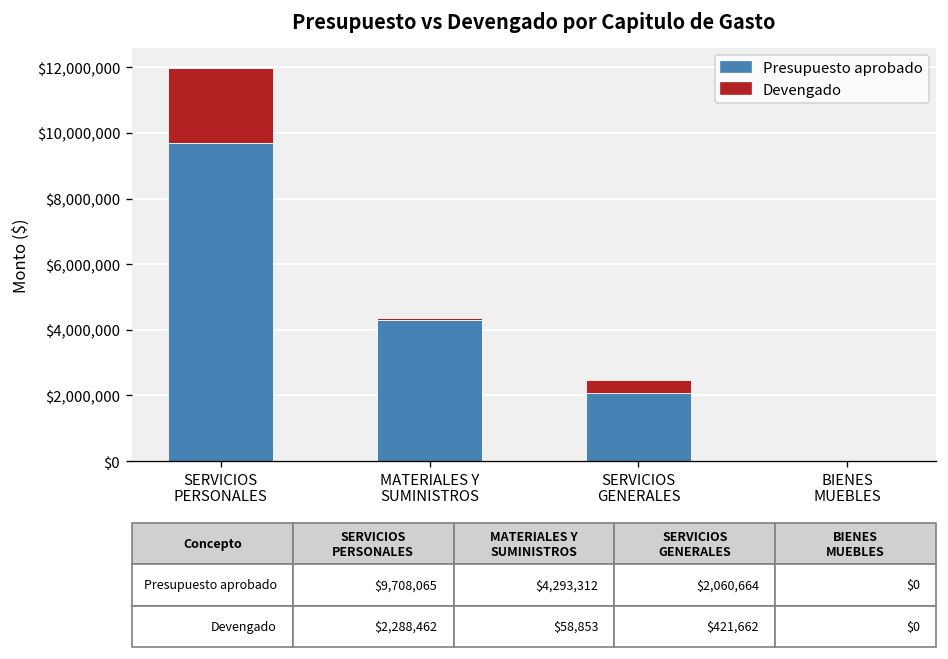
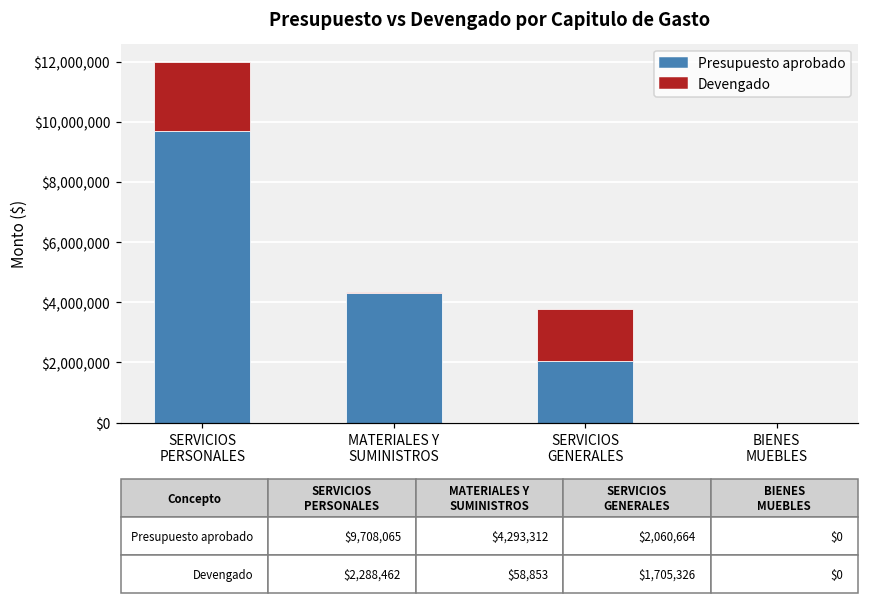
  {
    "Presupuesto aprobado": {
      "SERVICIOS PERSONALES": "$9,700,000",
      "MATERIALES Y SUMINISTROS": "$4,300,000",
      "SERVICIOS GENERALES": "$2,100,000",
      "BIENES MUEBLES": "$0"
    },
    "Devengado": {
-     "SERVICIOS GENERALES": "$421,662"
+     "SERVICIOS GENERALES": "$1,705,326"
    }
  }
